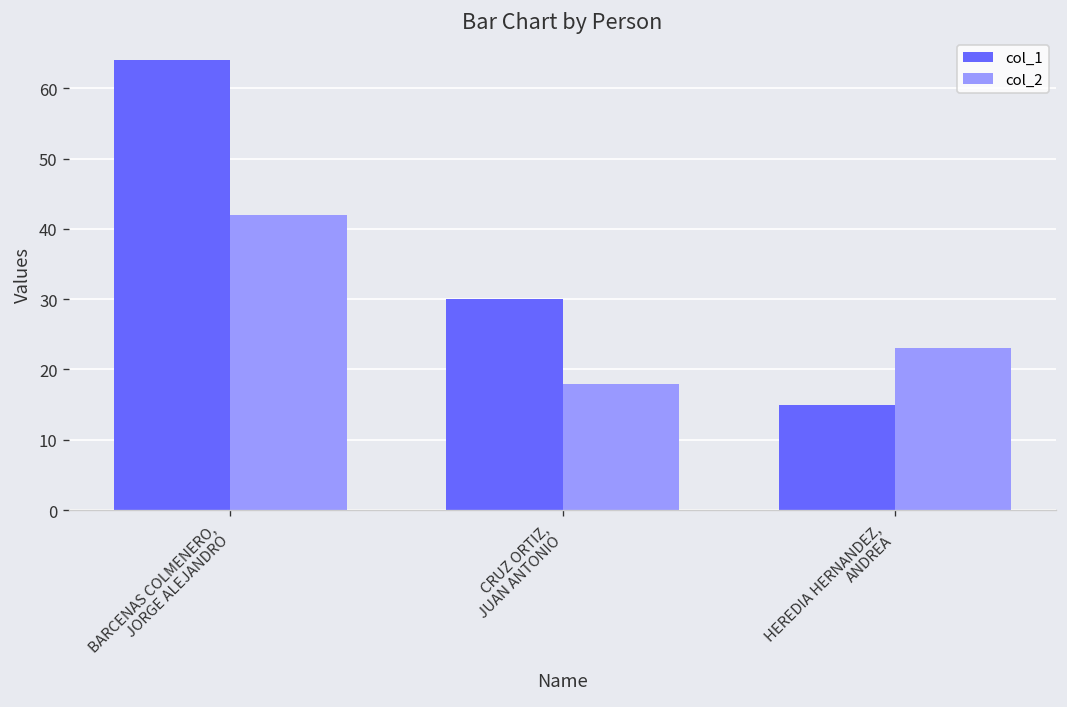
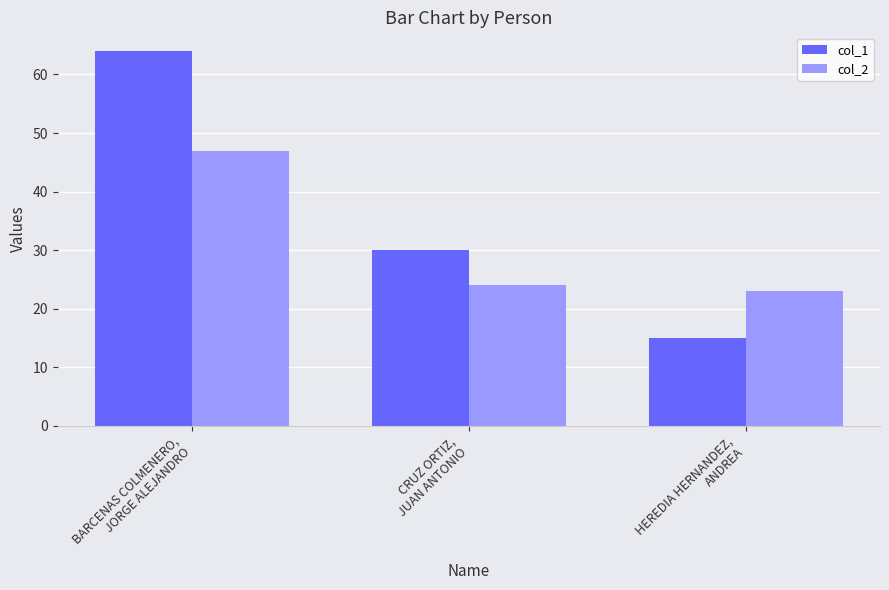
  {
    "col_1": {
      "BARCENAS COLMENERO, JORGE ALEJANDRO": 64,
      "CRUZ ORTIZ, JUAN ANTONIO": 30,
      "HEREDIA HERNANDEZ, ANDREA": 15
    },
    "col_2": {
-     "BARCENAS COLMENERO, JORGE ALEJANDRO": 42,
-     "CRUZ ORTIZ, JUAN ANTONIO": 18,
+     "BARCENAS COLMENERO, JORGE ALEJANDRO": 47,
+     "CRUZ ORTIZ, JUAN ANTONIO": 24,
      "HEREDIA HERNANDEZ, ANDREA": 23
    }
  }
